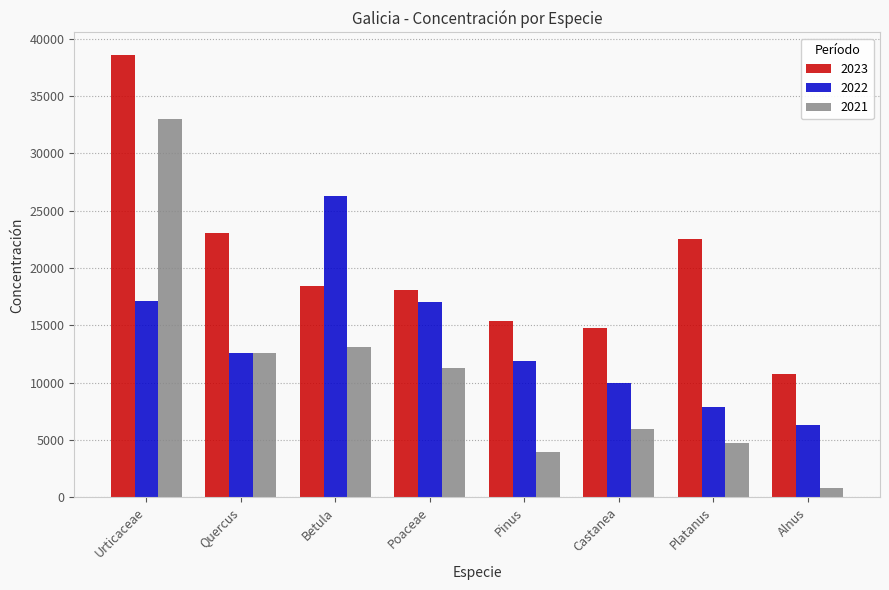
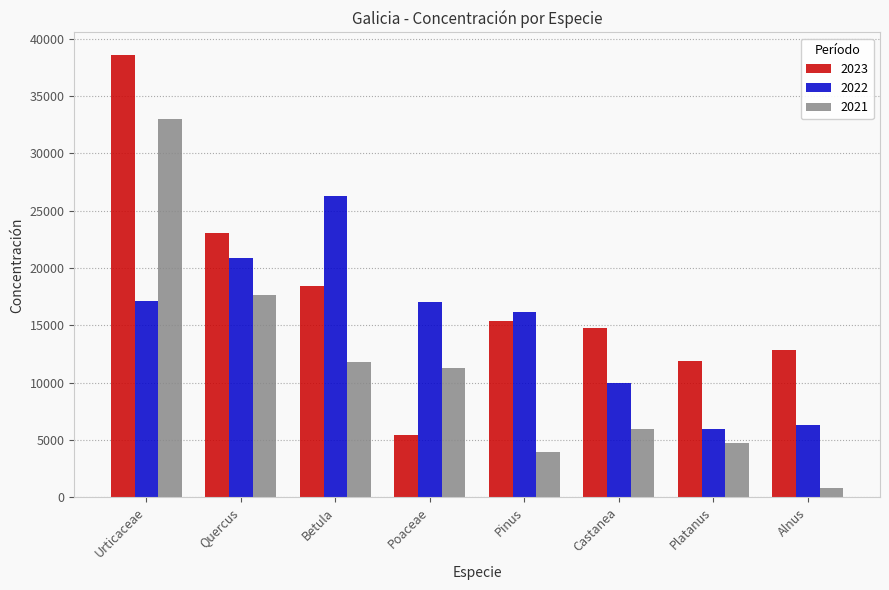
  {
    "2023": {
      "Urticaceae": 38600,
      "Quercus": 23100,
      "Betula": 18400,
-     "Poaceae": 18100,
+     "Poaceae": 5400,
      "Pinus": 15400,
      "Castanea": 14800,
-     "Platanus": 22600,
-     "Alnus": 10700
+     "Platanus": 11900,
+     "Alnus": 12900
    },
    "2022": {
      "Urticaceae": 17100,
-     "Quercus": 12600,
+     "Quercus": 20800,
      "Betula": 26200,
      "Poaceae": 17000,
-     "Pinus": 11900,
+     "Pinus": 16200,
      "Castanea": 10000,
-     "Platanus": 7900,
+     "Platanus": 5900,
      "Alnus": 6300
    },
    "2021": {
      "Urticaceae": 33000,
-     "Quercus": 12600,
-     "Betula": 13100,
+     "Quercus": 17600,
+     "Betula": 11800,
      "Poaceae": 11300,
      "Pinus": 3900,
      "Castanea": 5900,
      "Platanus": 4700,
      "Alnus": 800
    }
  }
